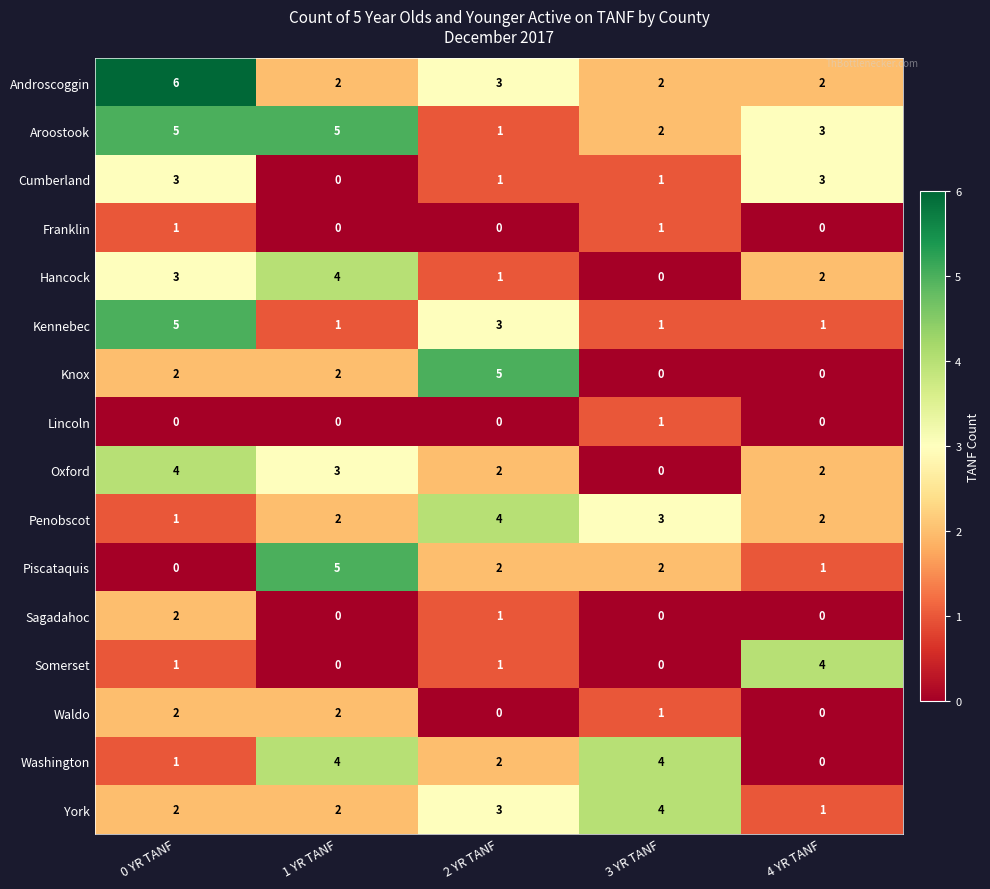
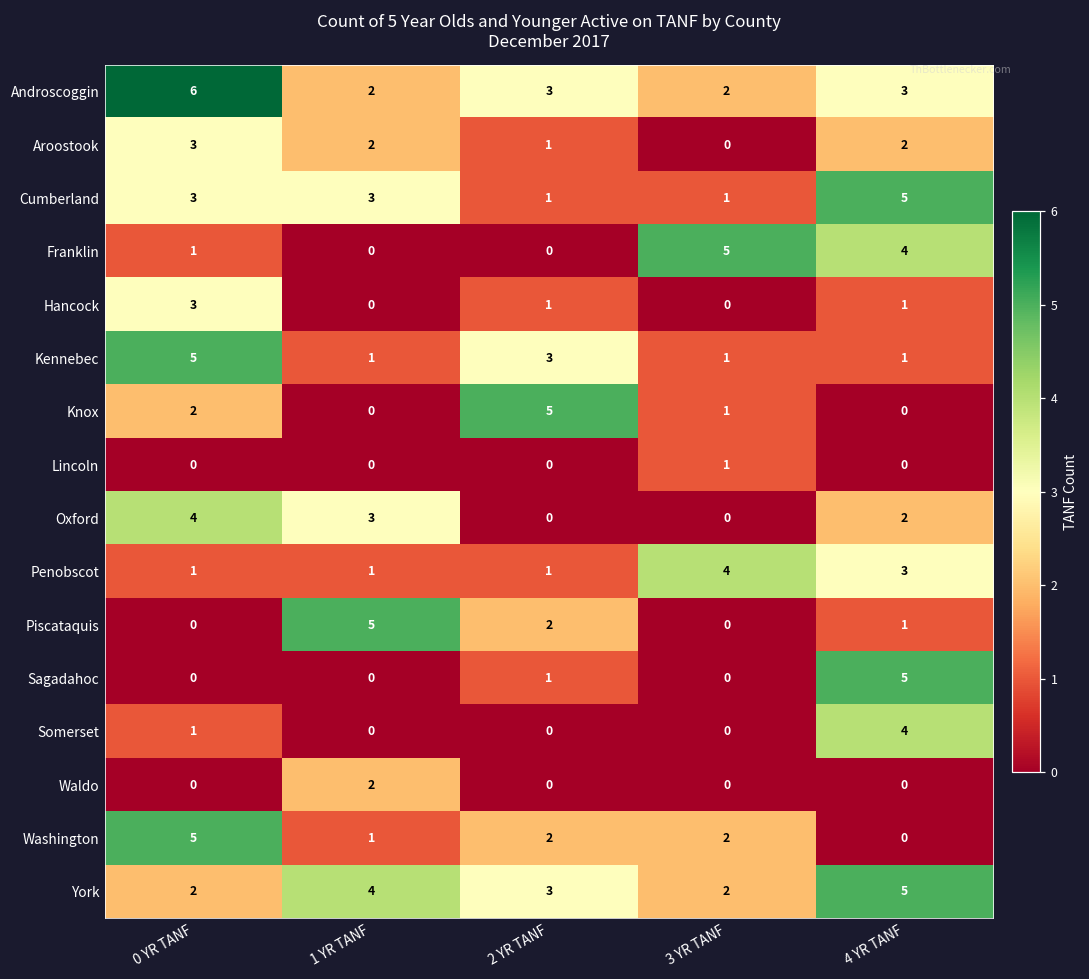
  {
    "Androscoggin": {
      "0 YR TANF": 6,
      "1 YR TANF": 2,
      "2 YR TANF": 3,
      "3 YR TANF": 2,
-     "4 YR TANF": 2
+     "4 YR TANF": 3
    },
    "Aroostook": {
-     "0 YR TANF": 5,
-     "1 YR TANF": 5,
+     "0 YR TANF": 3,
+     "1 YR TANF": 2,
      "2 YR TANF": 1,
-     "3 YR TANF": 2,
-     "4 YR TANF": 3
+     "3 YR TANF": 0,
+     "4 YR TANF": 2
    },
    "Cumberland": {
      "0 YR TANF": 3,
-     "1 YR TANF": 0,
+     "1 YR TANF": 3,
      "2 YR TANF": 1,
      "3 YR TANF": 1,
-     "4 YR TANF": 3
+     "4 YR TANF": 5
    },
    "Franklin": {
      "0 YR TANF": 1,
      "1 YR TANF": 0,
      "2 YR TANF": 0,
-     "3 YR TANF": 1,
-     "4 YR TANF": 0
+     "3 YR TANF": 5,
+     "4 YR TANF": 4
    },
    "Hancock": {
      "0 YR TANF": 3,
-     "1 YR TANF": 4,
+     "1 YR TANF": 0,
      "2 YR TANF": 1,
      "3 YR TANF": 0,
-     "4 YR TANF": 2
+     "4 YR TANF": 1
    },
    "Kennebec": {
      "0 YR TANF": 5,
      "1 YR TANF": 1,
      "2 YR TANF": 3,
      "3 YR TANF": 1,
      "4 YR TANF": 1
    },
    "Knox": {
      "0 YR TANF": 2,
-     "1 YR TANF": 2,
+     "1 YR TANF": 0,
      "2 YR TANF": 5,
-     "3 YR TANF": 0,
+     "3 YR TANF": 1,
      "4 YR TANF": 0
    },
    "Lincoln": {
      "0 YR TANF": 0,
      "1 YR TANF": 0,
      "2 YR TANF": 0,
      "3 YR TANF": 1,
      "4 YR TANF": 0
    },
    "Oxford": {
      "0 YR TANF": 4,
      "1 YR TANF": 3,
-     "2 YR TANF": 2,
+     "2 YR TANF": 0,
      "3 YR TANF": 0,
      "4 YR TANF": 2
    },
    "Penobscot": {
      "0 YR TANF": 1,
-     "1 YR TANF": 2,
-     "2 YR TANF": 4,
-     "3 YR TANF": 3,
-     "4 YR TANF": 2
+     "1 YR TANF": 1,
+     "2 YR TANF": 1,
+     "3 YR TANF": 4,
+     "4 YR TANF": 3
    },
    "Piscataquis": {
      "0 YR TANF": 0,
      "1 YR TANF": 5,
      "2 YR TANF": 2,
-     "3 YR TANF": 2,
+     "3 YR TANF": 0,
      "4 YR TANF": 1
    },
    "Sagadahoc": {
-     "0 YR TANF": 2,
+     "0 YR TANF": 0,
      "1 YR TANF": 0,
      "2 YR TANF": 1,
      "3 YR TANF": 0,
-     "4 YR TANF": 0
+     "4 YR TANF": 5
    },
    "Somerset": {
      "0 YR TANF": 1,
      "1 YR TANF": 0,
-     "2 YR TANF": 1,
+     "2 YR TANF": 0,
      "3 YR TANF": 0,
      "4 YR TANF": 4
    },
    "Waldo": {
-     "0 YR TANF": 2,
+     "0 YR TANF": 0,
      "1 YR TANF": 2,
      "2 YR TANF": 0,
-     "3 YR TANF": 1,
+     "3 YR TANF": 0,
      "4 YR TANF": 0
    },
    "Washington": {
-     "0 YR TANF": 1,
-     "1 YR TANF": 4,
+     "0 YR TANF": 5,
+     "1 YR TANF": 1,
      "2 YR TANF": 2,
-     "3 YR TANF": 4,
+     "3 YR TANF": 2,
      "4 YR TANF": 0
    },
    "York": {
      "0 YR TANF": 2,
-     "1 YR TANF": 2,
+     "1 YR TANF": 4,
      "2 YR TANF": 3,
-     "3 YR TANF": 4,
-     "4 YR TANF": 1
+     "3 YR TANF": 2,
+     "4 YR TANF": 5
    }
  }
